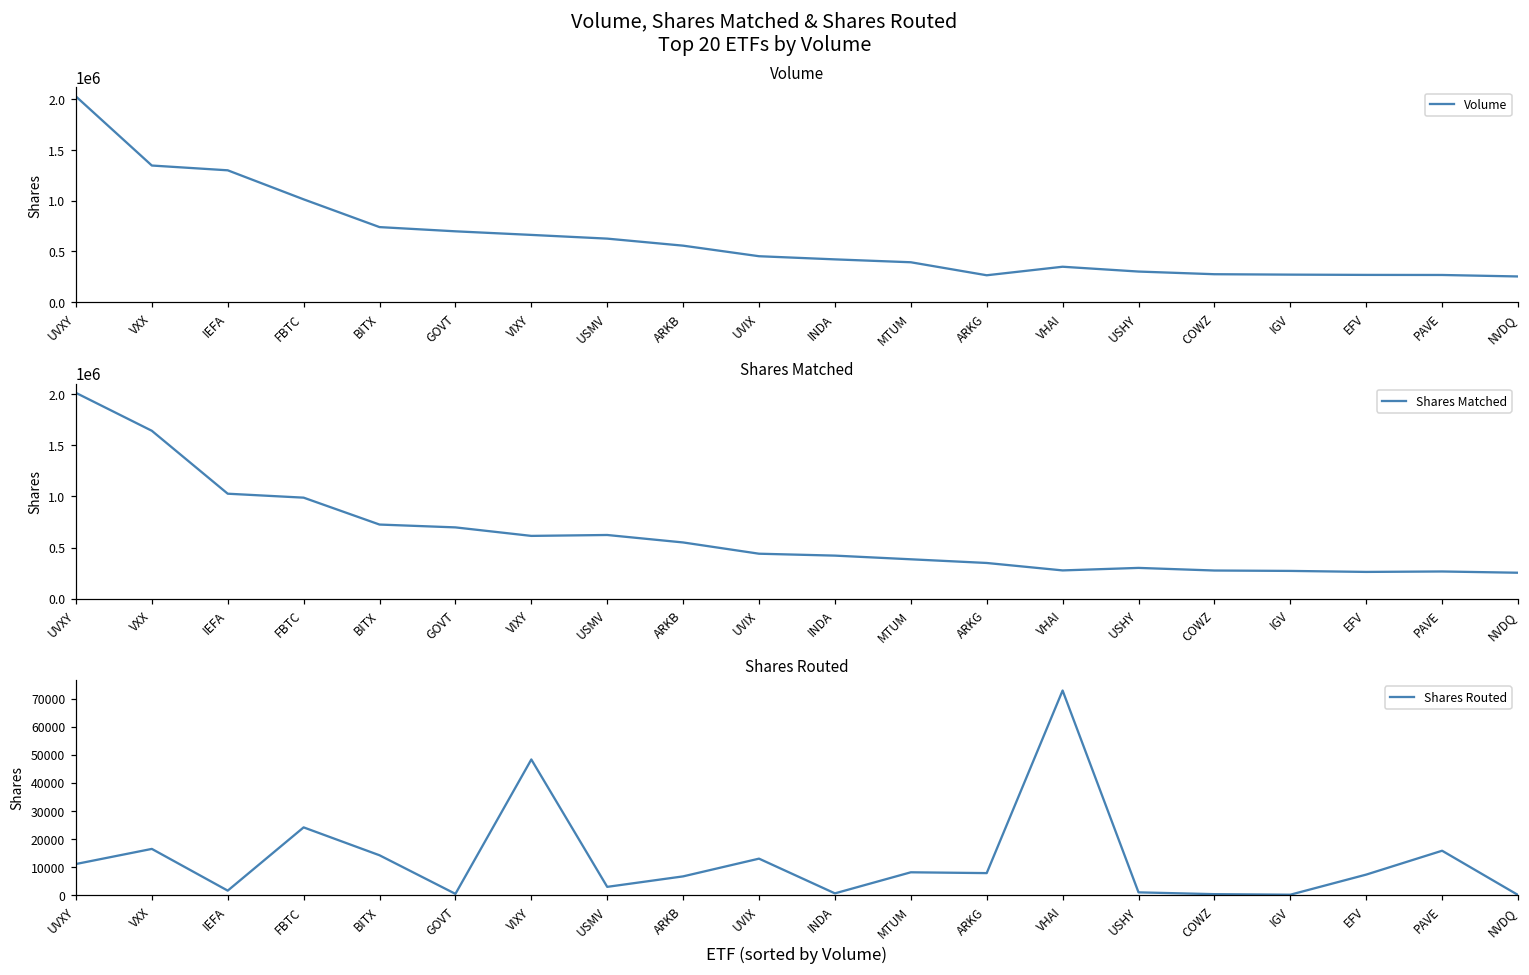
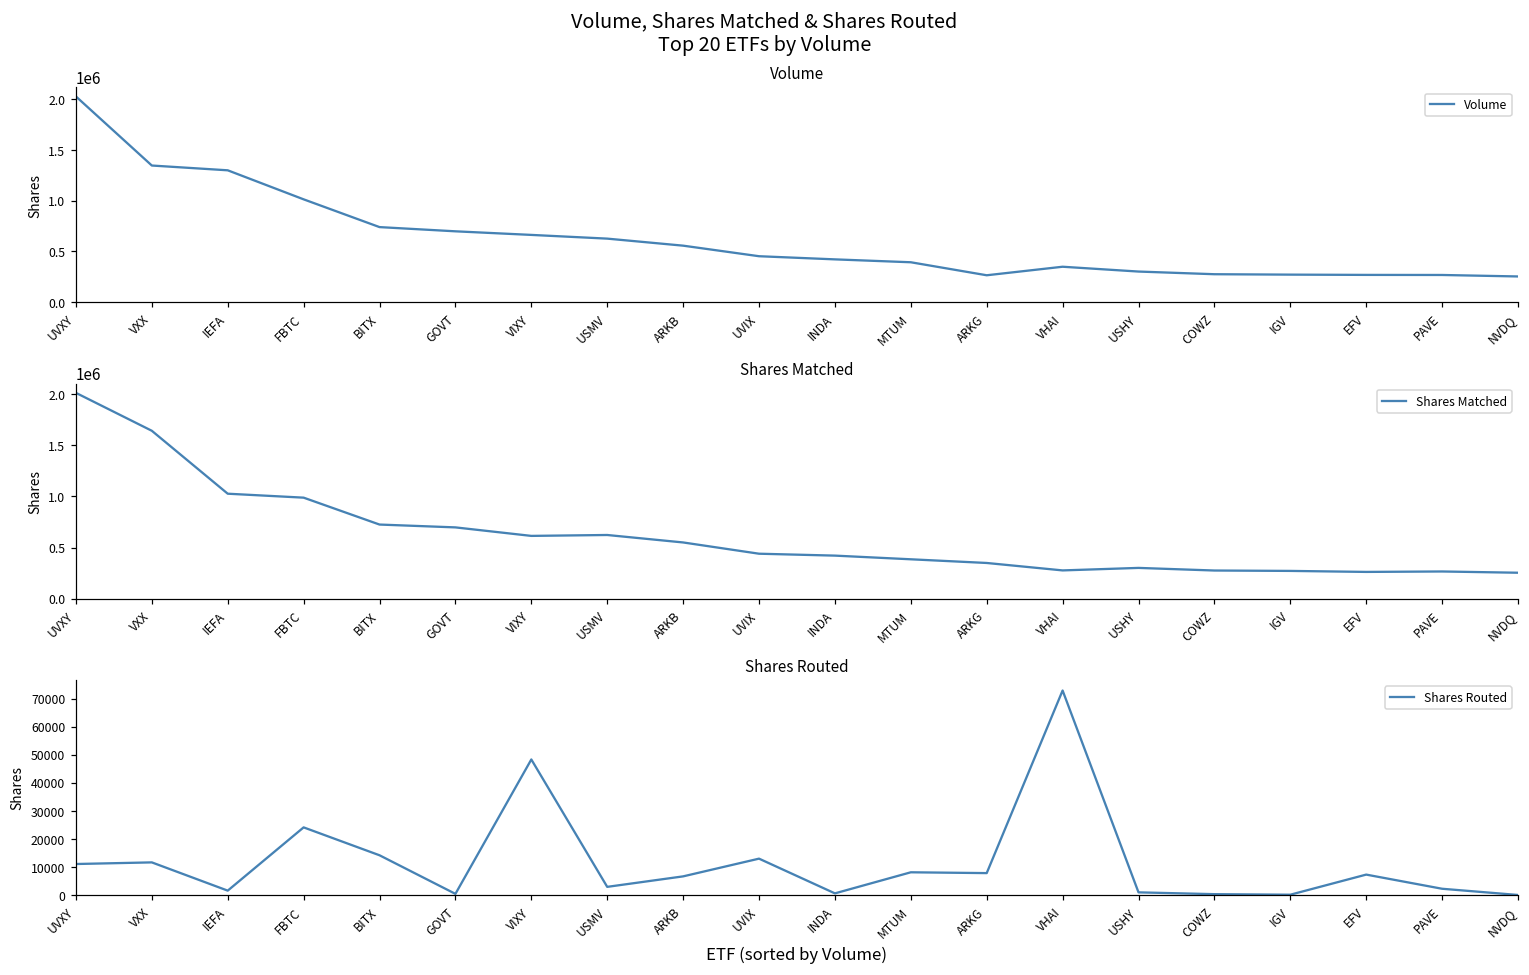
  {
    "Volume": {
      "UVXY": 2000000,
      "VXX": 1300000,
      "IEFA": 1300000,
      "FBTC": 1000000,
      "BITX": 700000,
      "GOVT": 700000,
      "VIXY": 700000,
      "USMV": 600000,
      "ARKB": 600000,
      "UVIX": 500000,
      "INDA": 400000,
      "MTUM": 400000,
      "ARKG": 300000,
      "VHAI": 300000,
      "USHY": 300000,
      "COWZ": 300000,
      "IGV": 300000,
      "EFV": 300000,
      "PAVE": 300000,
      "NVDQ": 300000
    },
    "Shares Matched": {
      "UVXY": 2000000,
      "VXX": 1600000,
      "IEFA": 1000000,
      "FBTC": 1000000,
      "BITX": 700000,
      "GOVT": 700000,
      "VIXY": 600000,
      "USMV": 600000,
      "ARKB": 500000,
      "UVIX": 400000,
      "INDA": 400000,
      "MTUM": 400000,
      "ARKG": 300000,
      "VHAI": 300000,
      "USHY": 300000,
      "COWZ": 300000,
      "IGV": 300000,
      "EFV": 300000,
      "PAVE": 300000,
      "NVDQ": 300000
    },
    "Shares Routed": {
      "UVXY": 11000,
-     "VXX": 16000,
+     "VXX": 12000,
      "IEFA": 2000,
      "FBTC": 24000,
      "BITX": 14000,
      "GOVT": 0,
      "VIXY": 48000,
      "USMV": 3000,
      "ARKB": 7000,
      "UVIX": 13000,
      "INDA": 1000,
      "MTUM": 8000,
      "ARKG": 8000,
      "VHAI": 73000,
      "USHY": 1000,
      "COWZ": 0,
      "IGV": 0,
      "EFV": 7000,
-     "PAVE": 16000,
+     "PAVE": 2000,
      "NVDQ": 0
    }
  }
